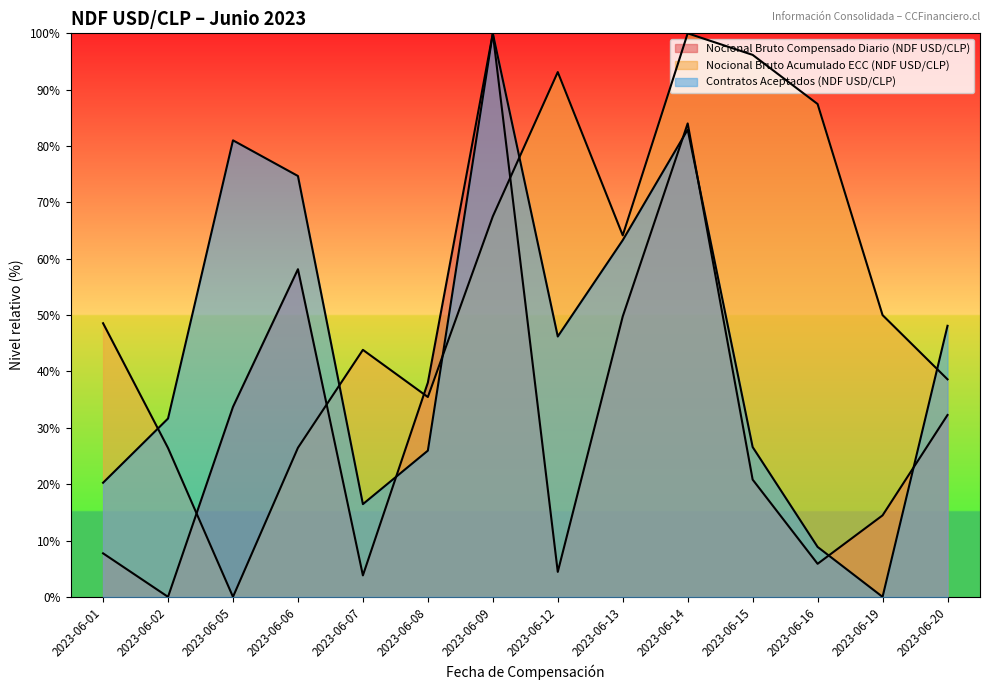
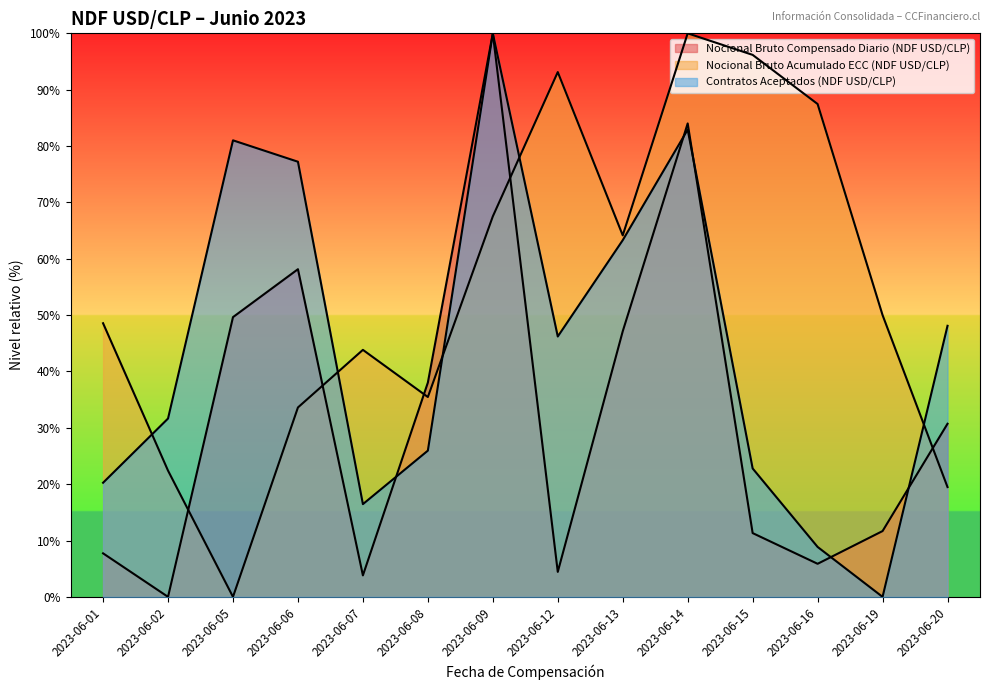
  {
    "Nocional Bruto Compensado Diario (NDF USD/CLP)": {
      "2023-06-01": "8%",
      "2023-06-02": "0%",
-     "2023-06-05": "34%",
+     "2023-06-05": "50%",
      "2023-06-06": "58%",
      "2023-06-07": "4%",
      "2023-06-08": "38%",
      "2023-06-12": "4%",
-     "2023-06-13": "50%",
+     "2023-06-13": "47%",
      "2023-06-14": "84%",
-     "2023-06-15": "21%",
+     "2023-06-15": "11%",
      "2023-06-16": "6%",
-     "2023-06-19": "14%",
-     "2023-06-20": "32%"
+     "2023-06-19": "12%",
+     "2023-06-20": "31%"
    },
    "Nocional Bruto Acumulado ECC (NDF USD/CLP)": {
      "2023-06-01": "49%",
-     "2023-06-02": "26%",
+     "2023-06-02": "22%",
      "2023-06-05": "0%",
-     "2023-06-06": "26%",
+     "2023-06-06": "34%",
      "2023-06-07": "44%",
      "2023-06-08": "35%",
      "2023-06-09": "68%",
      "2023-06-12": "93%",
      "2023-06-13": "64%",
      "2023-06-14": "100%",
      "2023-06-16": "87%",
      "2023-06-19": "50%",
-     "2023-06-20": "39%"
+     "2023-06-20": "19%"
    },
    "Contratos Aceptados (NDF USD/CLP)": {
      "2023-06-01": "20%",
      "2023-06-02": "32%",
      "2023-06-05": "81%",
-     "2023-06-06": "75%",
+     "2023-06-06": "77%",
      "2023-06-07": "16%",
      "2023-06-08": "26%",
      "2023-06-12": "46%",
      "2023-06-13": "63%",
      "2023-06-14": "83%",
-     "2023-06-15": "27%",
+     "2023-06-15": "23%",
      "2023-06-16": "9%",
      "2023-06-19": "0%",
      "2023-06-20": "48%"
    }
  }
